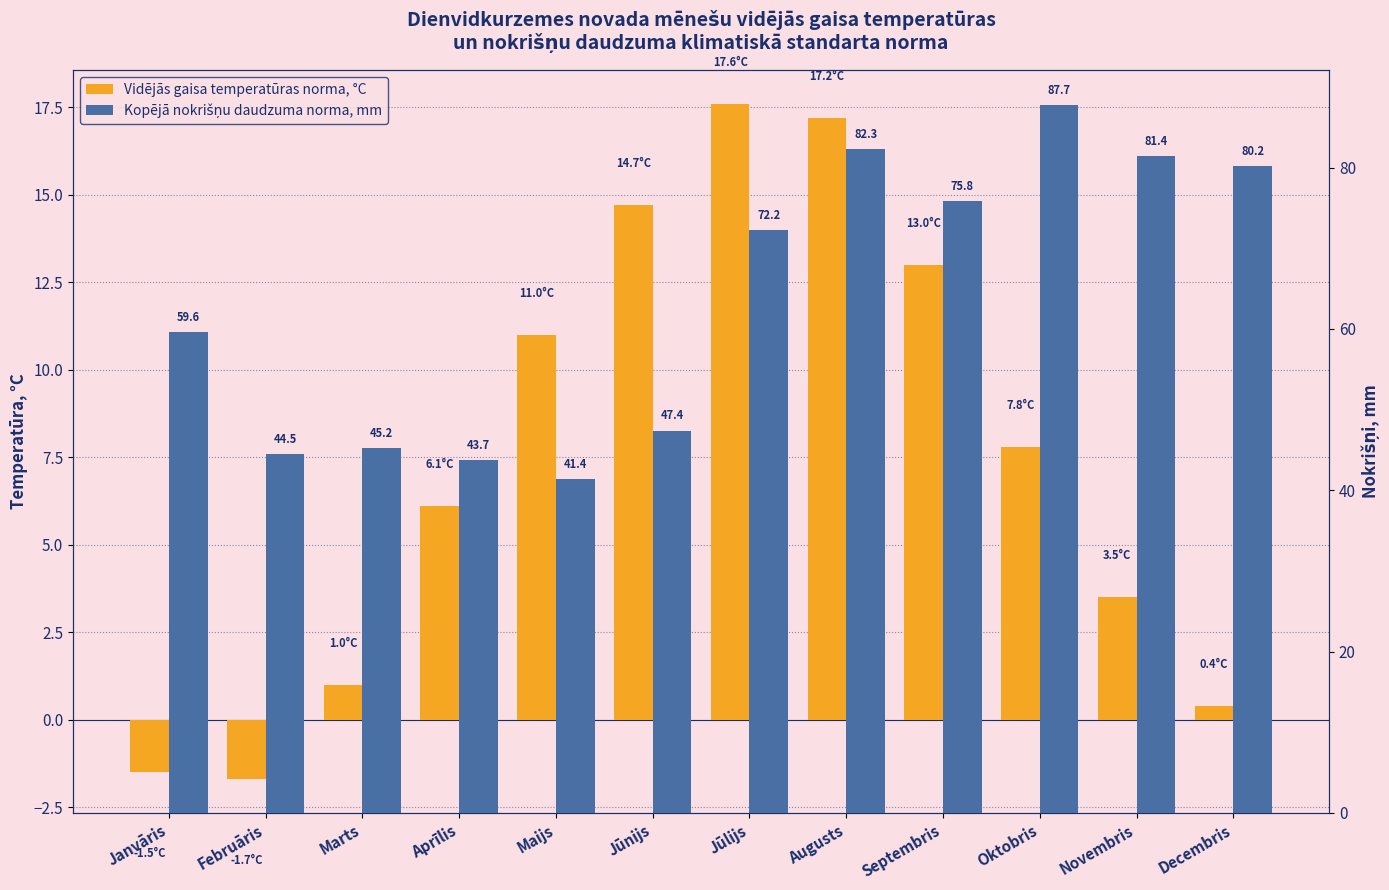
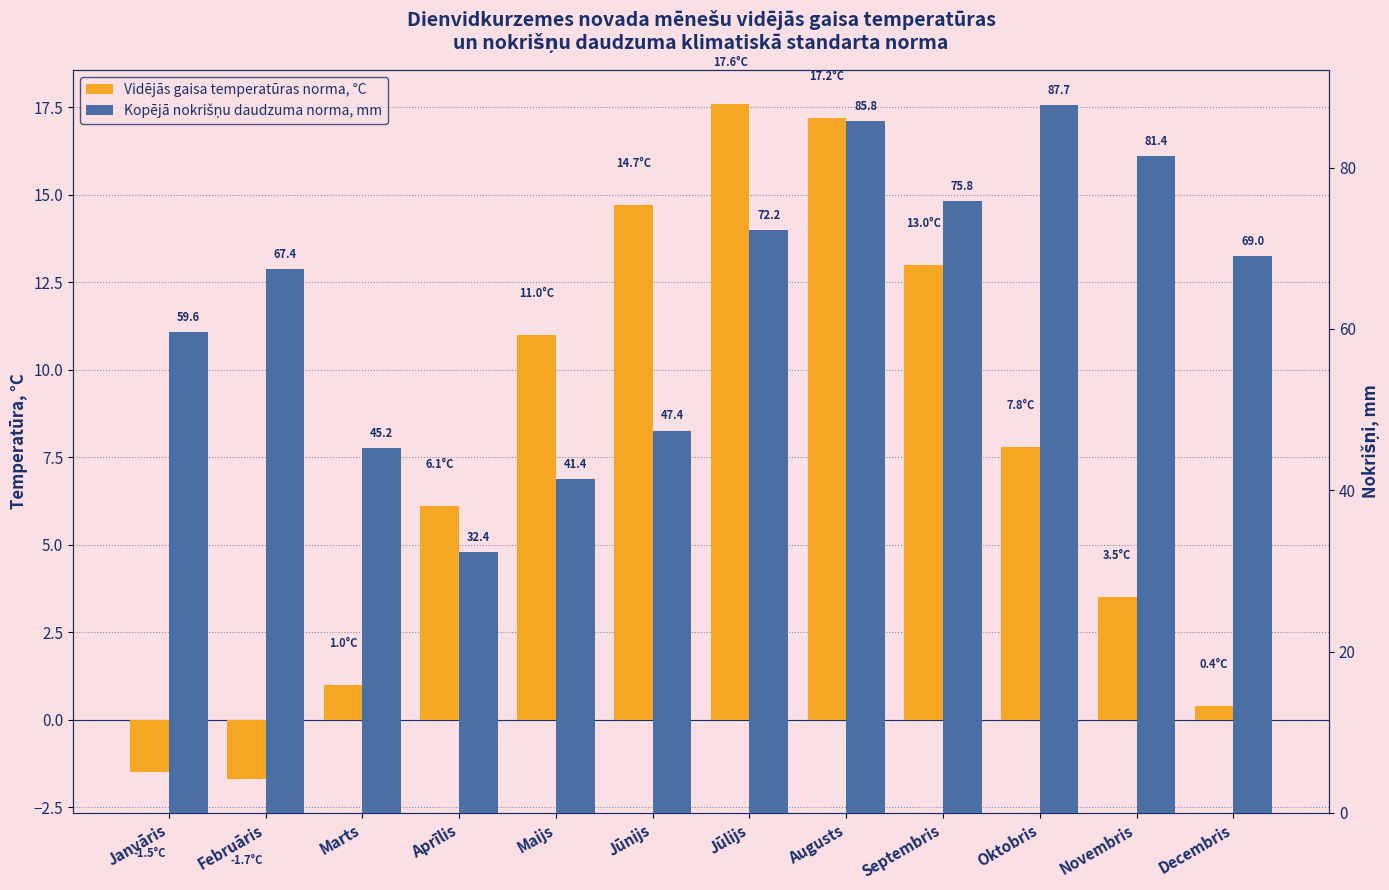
  {
    "Kopējā nokrišņu daudzuma norma, mm": {
      "Janvāris": 59.6,
-     "Februāris": 44.5,
+     "Februāris": 67.4,
      "Marts": 45.2,
-     "Aprīlis": 43.7,
+     "Aprīlis": 32.4,
      "Maijs": 41.4,
      "Jūnijs": 47.4,
      "Jūlijs": 72.2,
-     "Augusts": 82.3,
+     "Augusts": 85.8,
      "Septembris": 75.8,
      "Oktobris": 87.7,
      "Novembris": 81.4,
-     "Decembris": 80.2
+     "Decembris": 69.0
    }
  }
